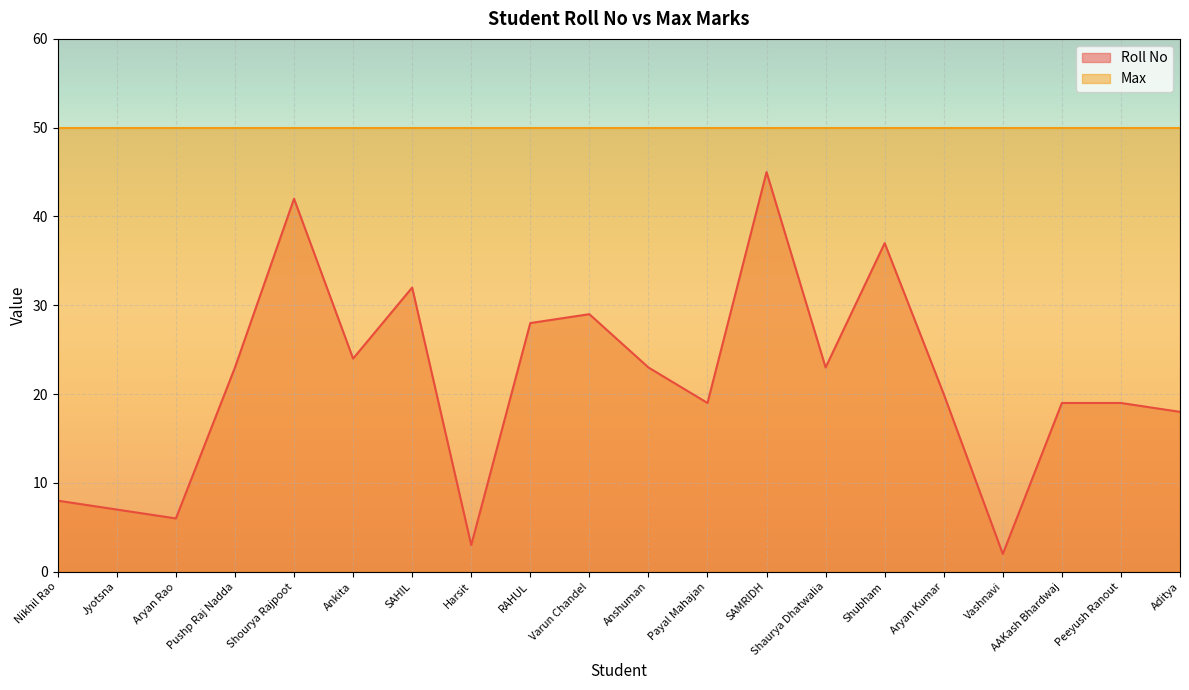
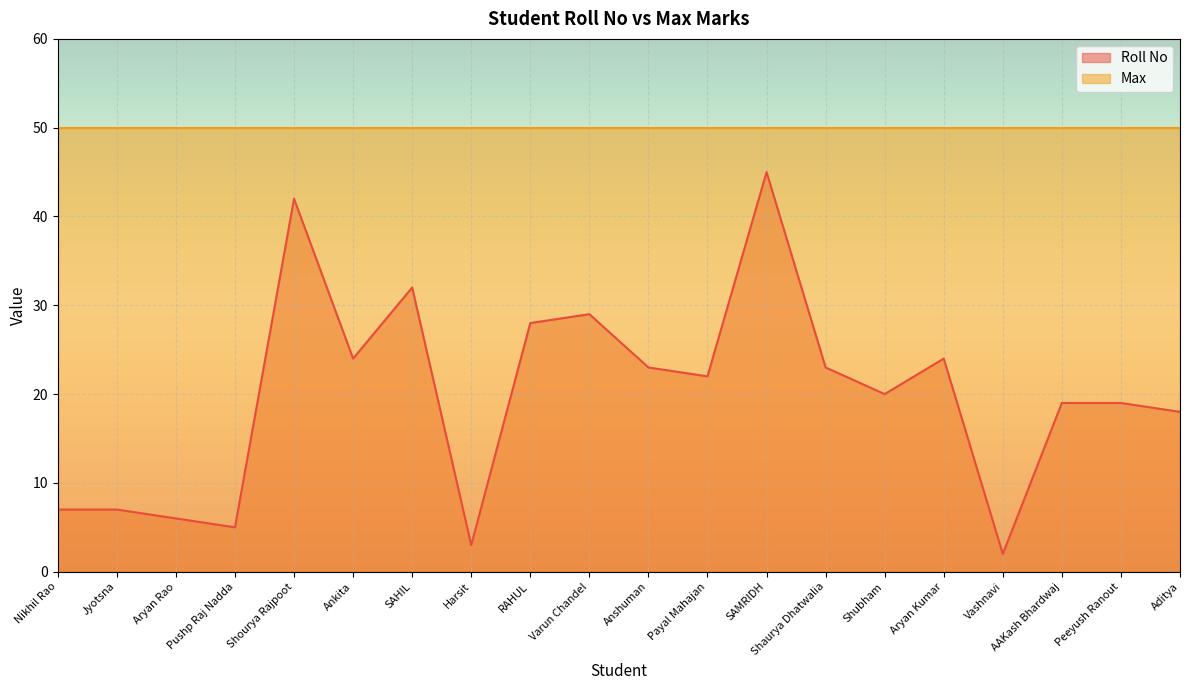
  {
    "Roll No": {
-     "Nikhil Rao": 8,
+     "Nikhil Rao": 7,
      "Jyotsna": 7,
      "Aryan Rao": 6,
-     "Pushp Raj Nadda": 23,
+     "Pushp Raj Nadda": 5,
      "Shourya Rajpoot": 42,
      "Ankita": 24,
      "SAHIL": 32,
      "Harsit": 3,
      "RAHUL": 28,
      "Varun Chandel": 29,
      "Anshuman": 23,
-     "Payal Mahajan": 19,
+     "Payal Mahajan": 22,
      "SAMRIDH": 45,
      "Shaurya Dhatwalia": 23,
-     "Shubham": 37,
-     "Aryan Kumar": 20,
+     "Shubham": 20,
+     "Aryan Kumar": 24,
      "Vashnavi": 2,
      "AAKash Bhardwaj": 19,
      "Peeyush Ranout": 19,
      "Aditya": 18
    },
    "Max": {
      "Nikhil Rao": 50,
      "Jyotsna": 50,
      "Aryan Rao": 50,
      "Pushp Raj Nadda": 50,
      "Shourya Rajpoot": 50,
      "Ankita": 50,
      "SAHIL": 50,
      "Harsit": 50,
      "RAHUL": 50,
      "Varun Chandel": 50,
      "Anshuman": 50,
      "Payal Mahajan": 50,
      "SAMRIDH": 50,
      "Shaurya Dhatwalia": 50,
      "Shubham": 50,
      "Aryan Kumar": 50,
      "Vashnavi": 50,
      "AAKash Bhardwaj": 50,
      "Peeyush Ranout": 50,
      "Aditya": 50
    }
  }
